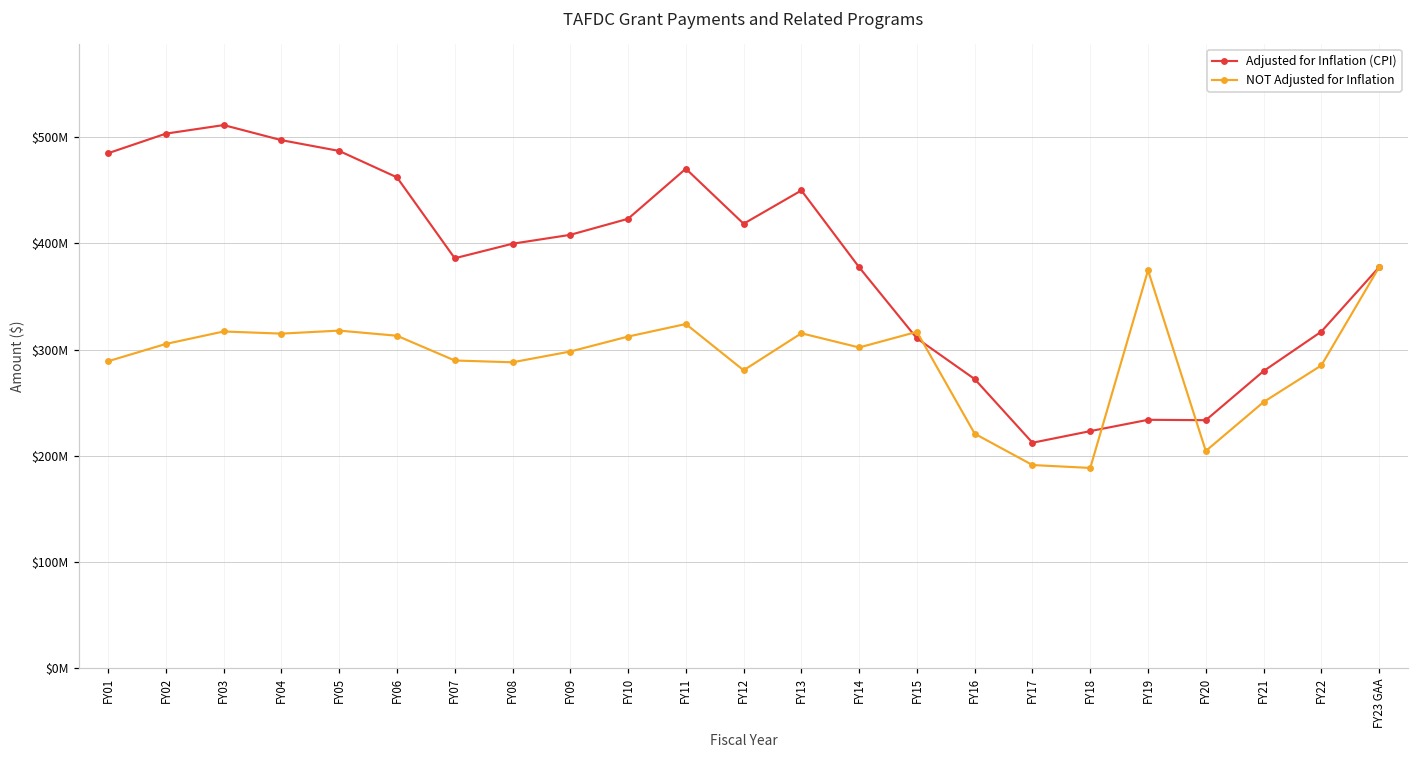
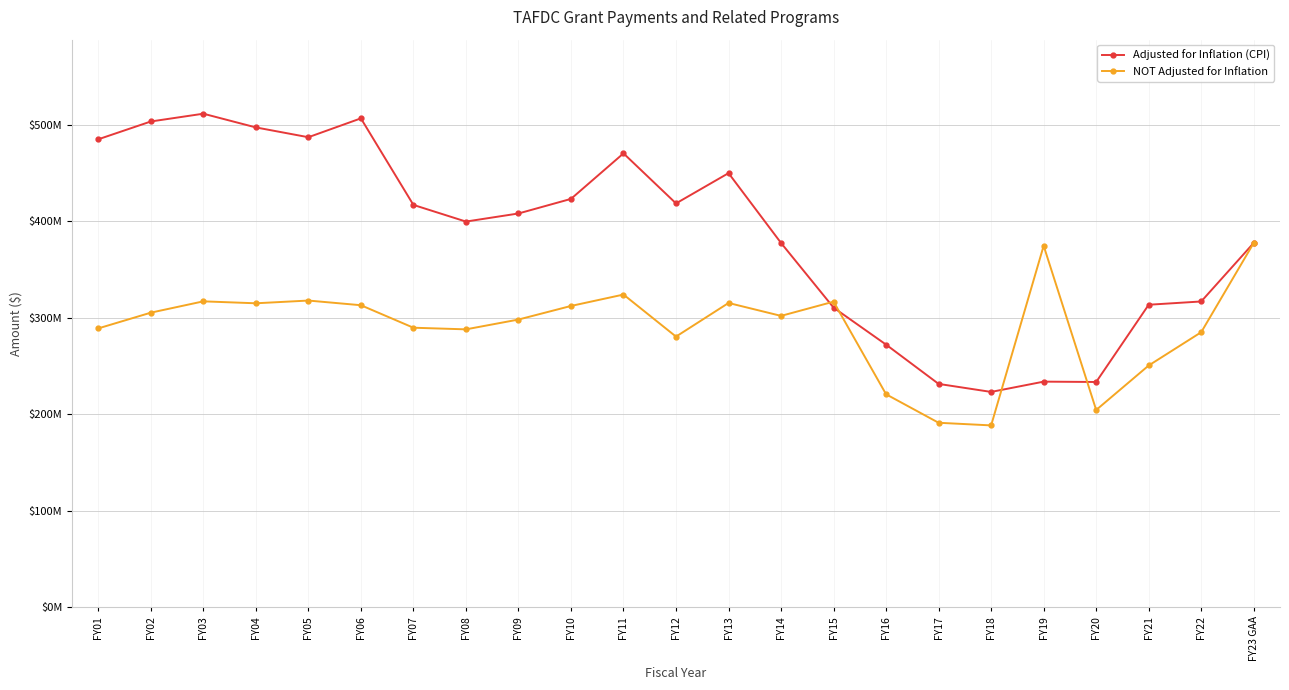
  {
    "Adjusted for Inflation (CPI)": {
      "FY01": "$480000000",
      "FY02": "$500000000",
      "FY03": "$510000000",
      "FY04": "$500000000",
      "FY05": "$490000000",
-     "FY06": "$460000000",
-     "FY07": "$390000000",
+     "FY06": "$510000000",
+     "FY07": "$420000000",
      "FY08": "$400000000",
      "FY09": "$410000000",
      "FY10": "$420000000",
      "FY11": "$470000000",
      "FY12": "$420000000",
      "FY13": "$450000000",
      "FY14": "$380000000",
      "FY15": "$310000000",
      "FY16": "$270000000",
-     "FY17": "$210000000",
+     "FY17": "$230000000",
      "FY18": "$220000000",
      "FY19": "$230000000",
      "FY20": "$230000000",
-     "FY21": "$280000000",
+     "FY21": "$310000000",
      "FY22": "$320000000"
    },
    "NOT Adjusted for Inflation": {
      "FY01": "$290000000",
      "FY02": "$310000000",
      "FY03": "$320000000",
      "FY04": "$320000000",
      "FY05": "$320000000",
      "FY06": "$310000000",
      "FY07": "$290000000",
      "FY08": "$290000000",
      "FY09": "$300000000",
      "FY10": "$310000000",
      "FY11": "$320000000",
      "FY12": "$280000000",
      "FY13": "$320000000",
      "FY14": "$300000000",
      "FY15": "$320000000",
      "FY16": "$220000000",
      "FY17": "$190000000",
      "FY18": "$190000000",
      "FY19": "$370000000",
      "FY20": "$200000000",
      "FY21": "$250000000",
      "FY22": "$290000000"
    }
  }
